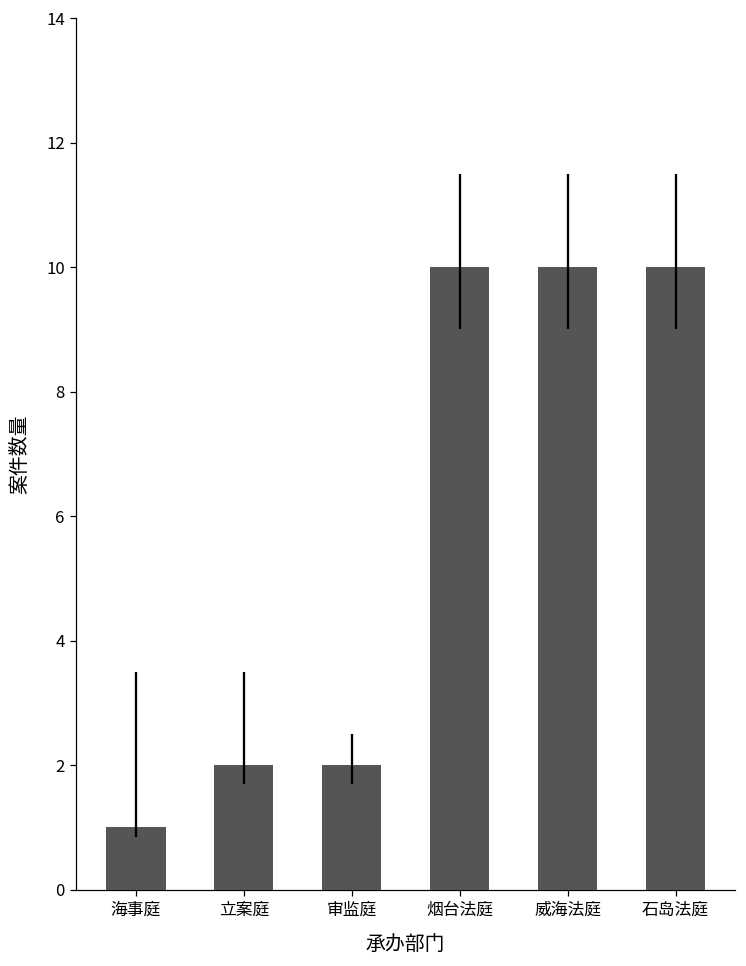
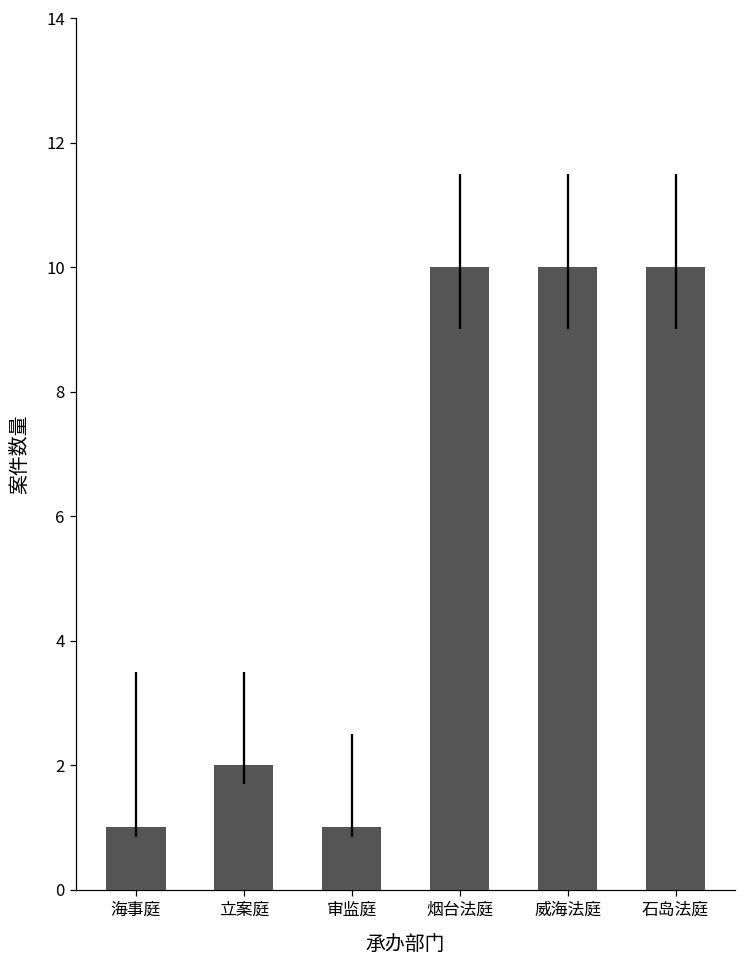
  {
    "海事庭": 1,
    "立案庭": 2,
-   "审监庭": 2,
+   "审监庭": 1,
    "烟台法庭": 10,
    "威海法庭": 10,
    "石岛法庭": 10
  }
